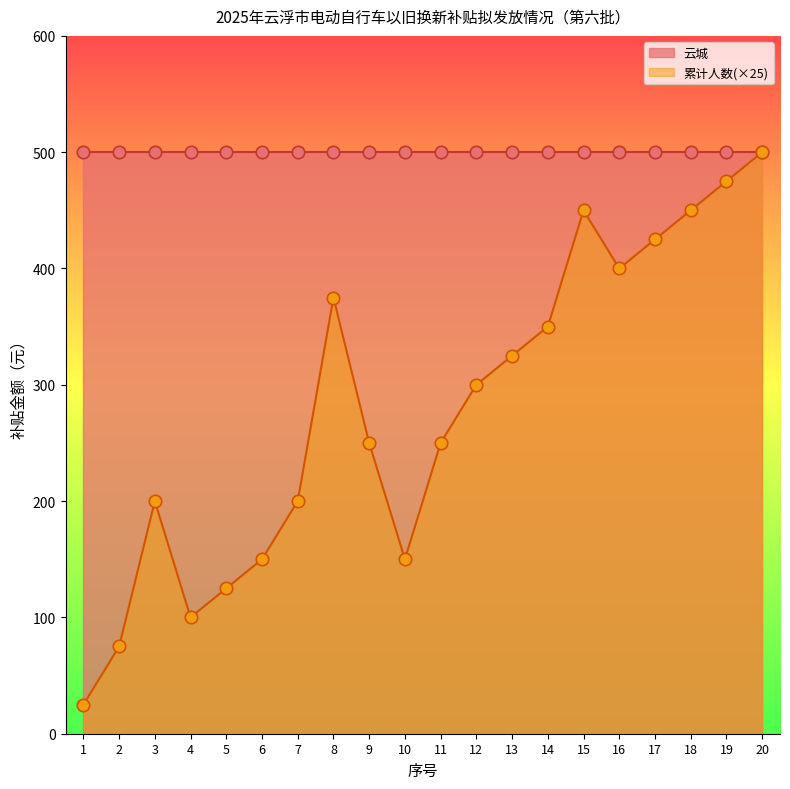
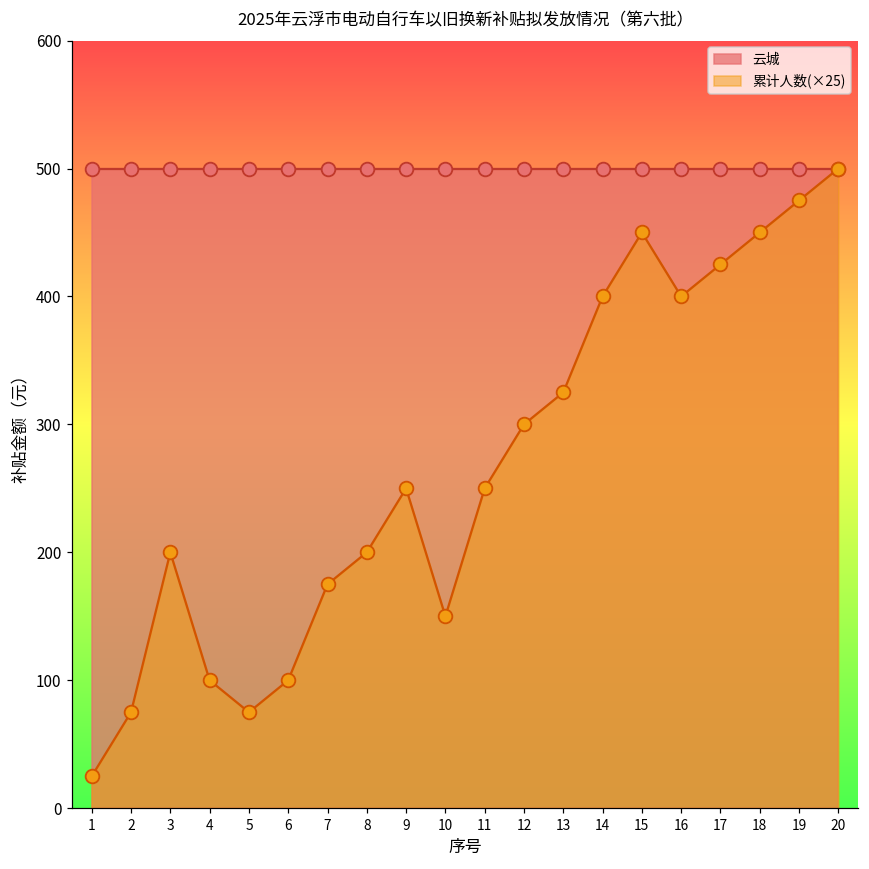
  {
    "云城": {
      "1": 500,
      "2": 500,
      "3": 500,
      "4": 500,
      "5": 500,
      "6": 500,
      "7": 500,
      "8": 500,
      "9": 500,
      "10": 500,
      "11": 500,
      "12": 500,
      "13": 500,
      "14": 500,
      "15": 500,
      "16": 500,
      "17": 500,
      "18": 500,
      "19": 500
    },
    "累计人数(×25)": {
      "1": 25,
      "2": 75,
      "3": 200,
      "4": 100,
-     "5": 125,
-     "6": 150,
-     "7": 200,
-     "8": 375,
+     "5": 75,
+     "6": 100,
+     "7": 175,
+     "8": 200,
      "9": 250,
      "10": 150,
      "11": 250,
      "12": 300,
      "13": 325,
-     "14": 350,
+     "14": 400,
      "15": 450,
      "16": 400,
      "17": 425,
      "18": 450,
      "19": 475
    }
  }
